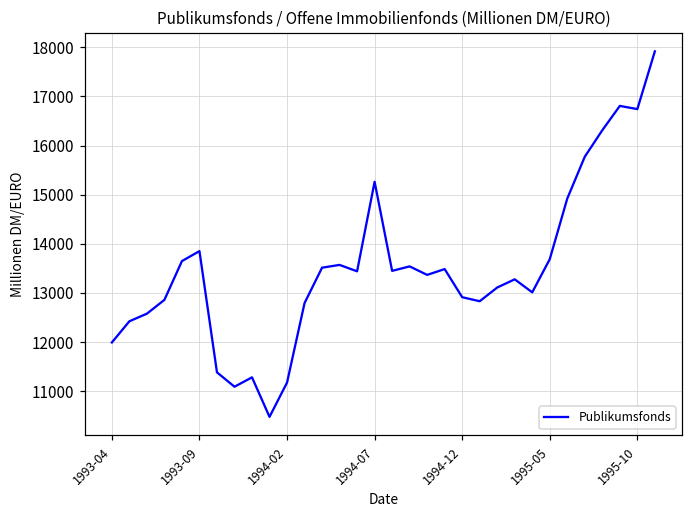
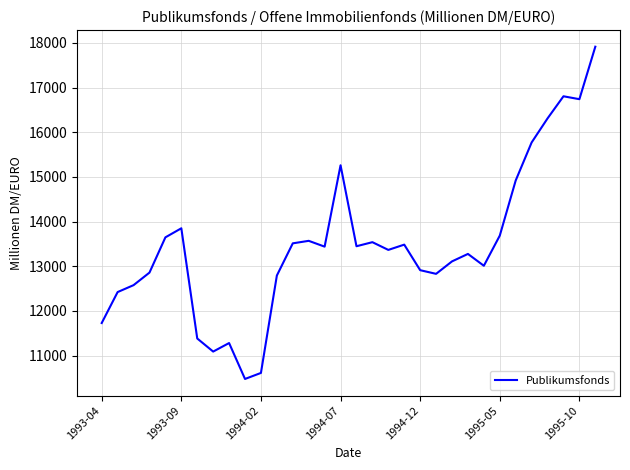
  {
-   "1993-04": 12000,
+   "1993-04": 11700,
    "1993-09": 13900,
-   "1994-02": 11200,
+   "1994-02": 10600,
    "1994-07": 15300,
    "1994-12": 12900,
    "1995-05": 13700,
    "1995-10": 16700
  }
